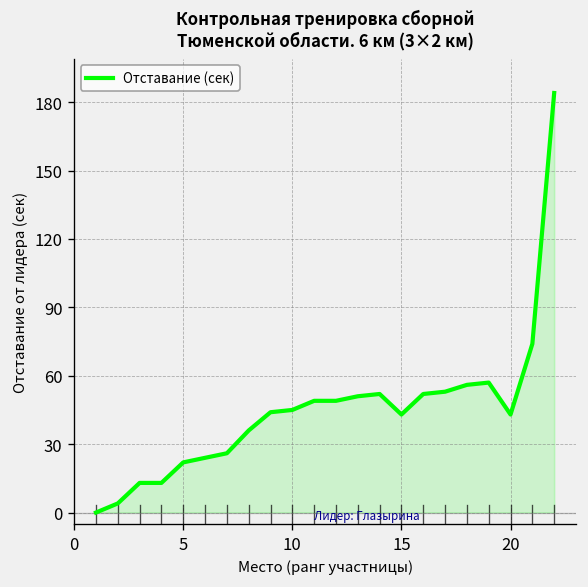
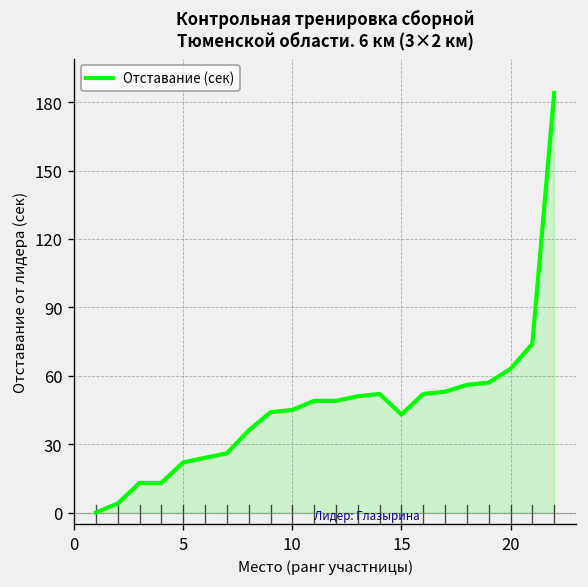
  {
    "5": 22,
    "10": 45,
    "15": 43,
-   "20": 43
+   "20": 63
  }
